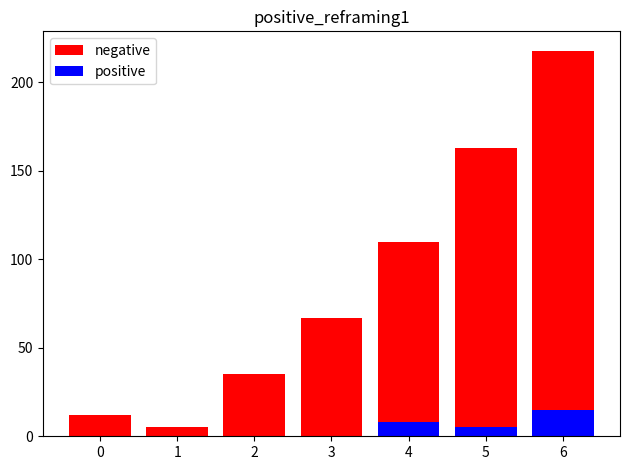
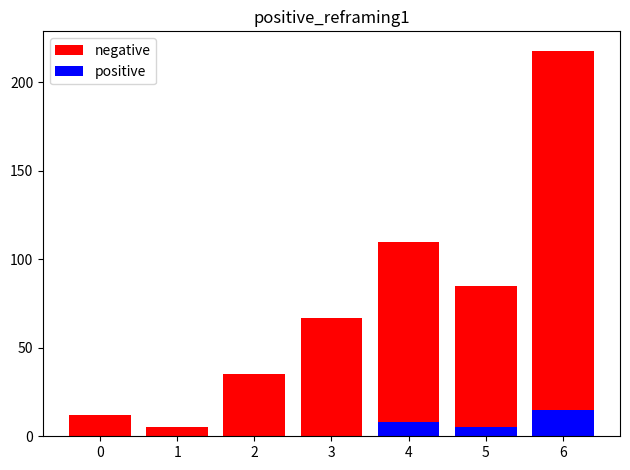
  {
    "negative": {
      "0": 12,
      "1": 5,
      "2": 35,
      "3": 67,
      "4": 110,
-     "5": 163,
+     "5": 85,
      "6": 218
    },
    "positive": {
      "0": 0,
      "1": 0,
      "2": 0,
      "3": 0
    }
  }
